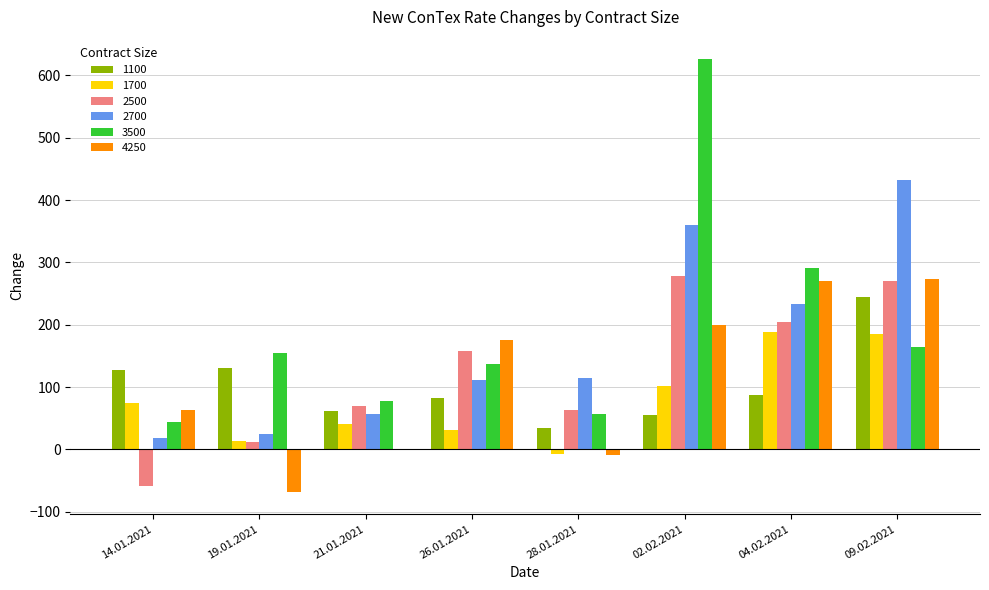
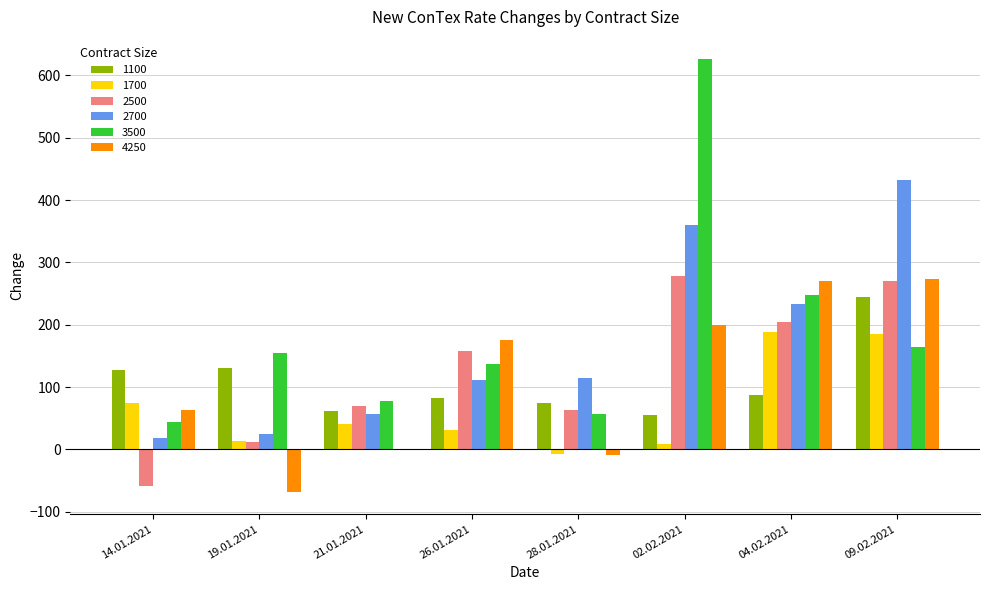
  {
    "1100": {
      "14.01.2021": 130,
      "19.01.2021": 130,
      "21.01.2021": 60,
      "26.01.2021": 80,
-     "28.01.2021": 30,
+     "28.01.2021": 70,
      "02.02.2021": 60,
      "04.02.2021": 90,
      "09.02.2021": 240
    },
    "1700": {
      "14.01.2021": 80,
      "19.01.2021": 10,
      "21.01.2021": 40,
      "26.01.2021": 30,
      "28.01.2021": -10,
-     "02.02.2021": 100,
+     "02.02.2021": 10,
      "04.02.2021": 190,
      "09.02.2021": 190
    },
    "2500": {
      "14.01.2021": -60,
      "19.01.2021": 10,
      "21.01.2021": 70,
      "26.01.2021": 160,
      "28.01.2021": 60,
      "02.02.2021": 280,
      "04.02.2021": 200,
      "09.02.2021": 270
    },
    "2700": {
      "14.01.2021": 20,
      "19.01.2021": 30,
      "21.01.2021": 60,
      "26.01.2021": 110,
      "28.01.2021": 110,
      "02.02.2021": 360,
      "04.02.2021": 230,
      "09.02.2021": 430
    },
    "3500": {
      "14.01.2021": 40,
      "19.01.2021": 150,
      "21.01.2021": 80,
      "26.01.2021": 140,
      "28.01.2021": 60,
      "02.02.2021": 630,
-     "04.02.2021": 290,
+     "04.02.2021": 250,
      "09.02.2021": 160
    },
    "4250": {
      "14.01.2021": 60,
      "19.01.2021": -70,
      "21.01.2021": 0,
      "26.01.2021": 180,
      "28.01.2021": -10,
      "02.02.2021": 200,
      "04.02.2021": 270,
      "09.02.2021": 270
    }
  }
